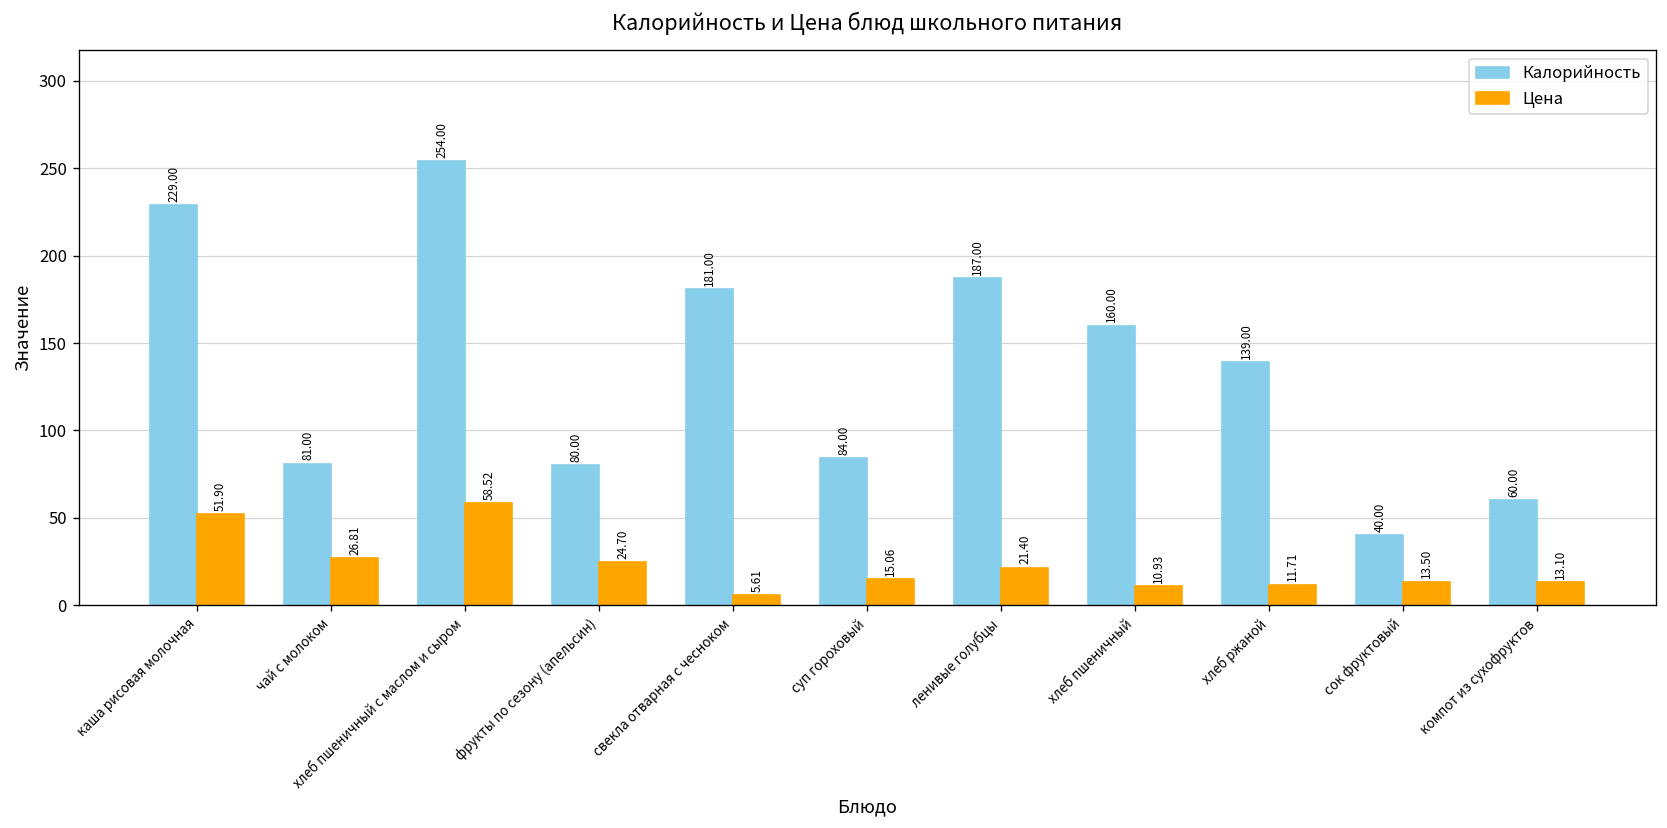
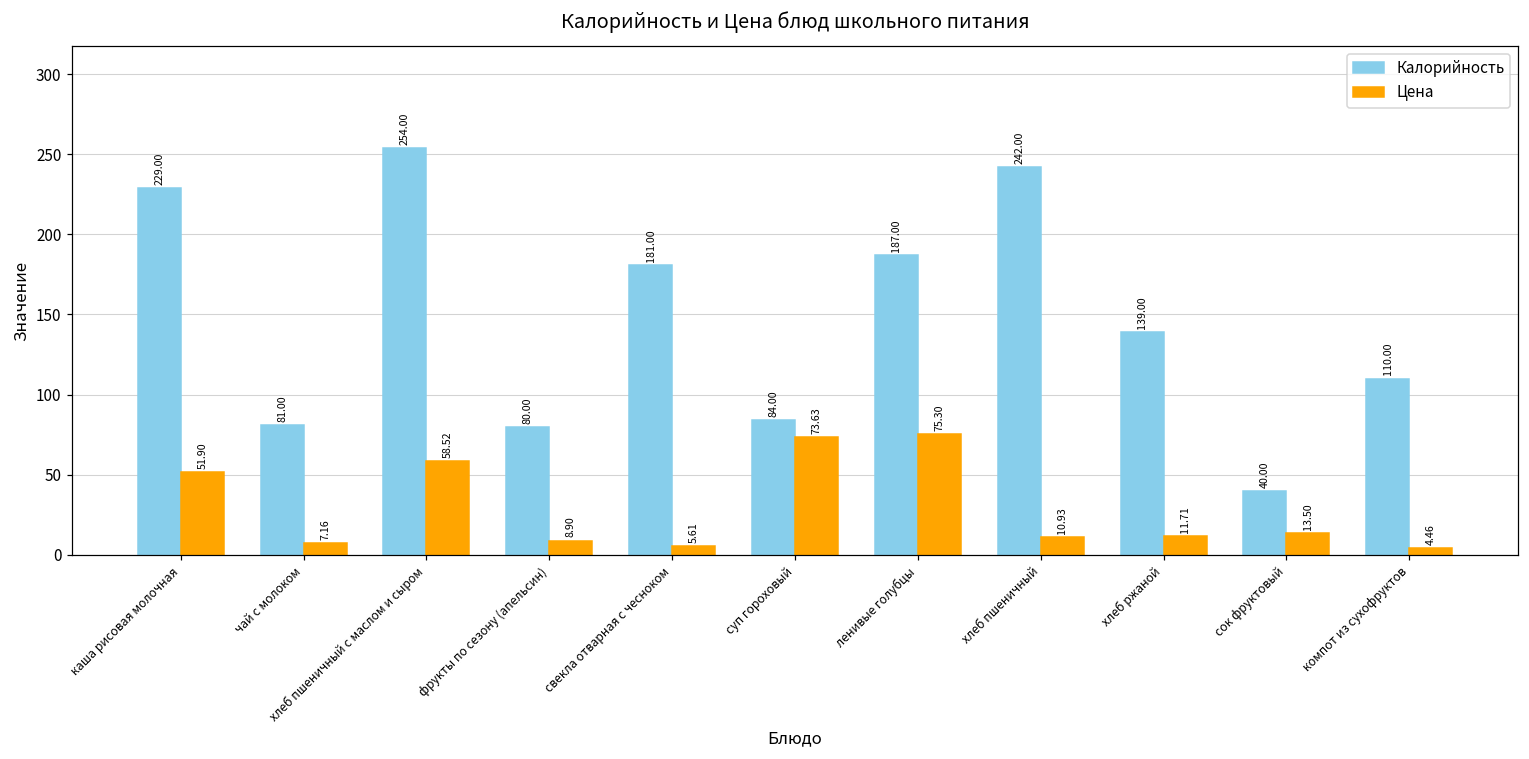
  {
    "Калорийность": {
      "каша рисовая молочная": 229.00,
      "чай с молоком": 81.00,
      "хлеб пшеничный с маслом и сыром": 254.00,
      "фрукты по сезону (апельсин)": 80.00,
      "свекла отварная с чесноком": 181.00,
      "суп гороховый": 84.00,
      "ленивые голубцы": 187.00,
-     "хлеб пшеничный": 160.00,
+     "хлеб пшеничный": 242.00,
      "хлеб ржаной": 139.00,
      "сок фруктовый": 40.00,
-     "компот из сухофруктов": 60.00
+     "компот из сухофруктов": 110.00
    },
    "Цена": {
      "каша рисовая молочная": 51.90,
-     "чай с молоком": 26.81,
+     "чай с молоком": 7.16,
      "хлеб пшеничный с маслом и сыром": 58.52,
-     "фрукты по сезону (апельсин)": 24.70,
+     "фрукты по сезону (апельсин)": 8.90,
      "свекла отварная с чесноком": 5.61,
-     "суп гороховый": 15.06,
-     "ленивые голубцы": 21.40,
+     "суп гороховый": 73.63,
+     "ленивые голубцы": 75.30,
      "хлеб пшеничный": 10.93,
      "хлеб ржаной": 11.71,
      "сок фруктовый": 13.50,
-     "компот из сухофруктов": 13.10
+     "компот из сухофруктов": 4.46
    }
  }
